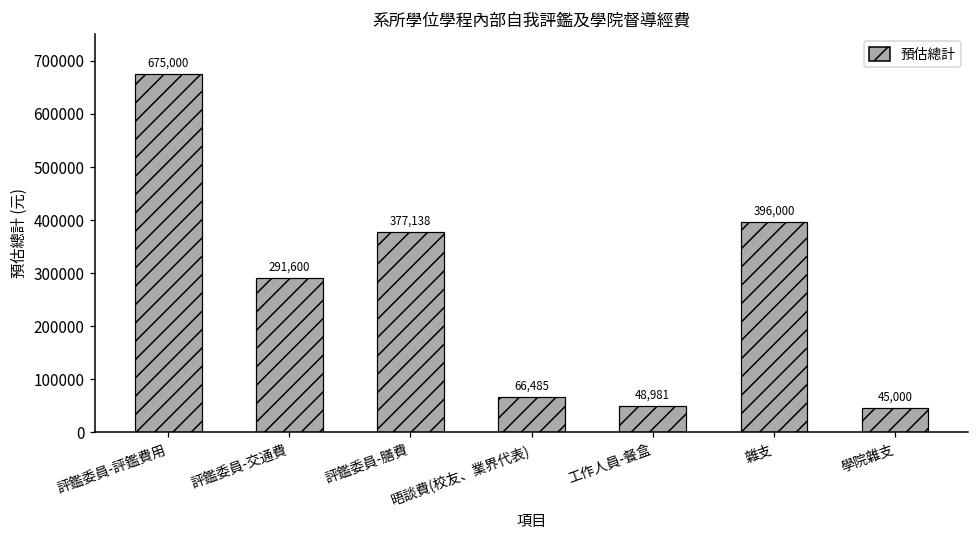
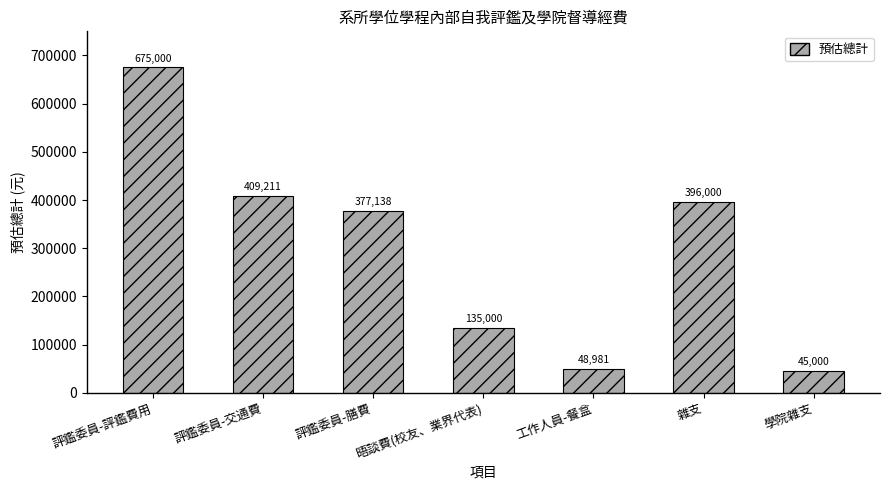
  {
    "評鑑委員-評鑑費用": "675,000",
-   "評鑑委員-交通費": "291,600",
+   "評鑑委員-交通費": "409,211",
    "評鑑委員-膳費": "377,138",
-   "晤談費(校友、業界代表)": "66,485",
+   "晤談費(校友、業界代表)": "135,000",
    "工作人員-餐盒": "48,981",
    "雜支": "396,000",
    "學院雜支": "45,000"
  }
